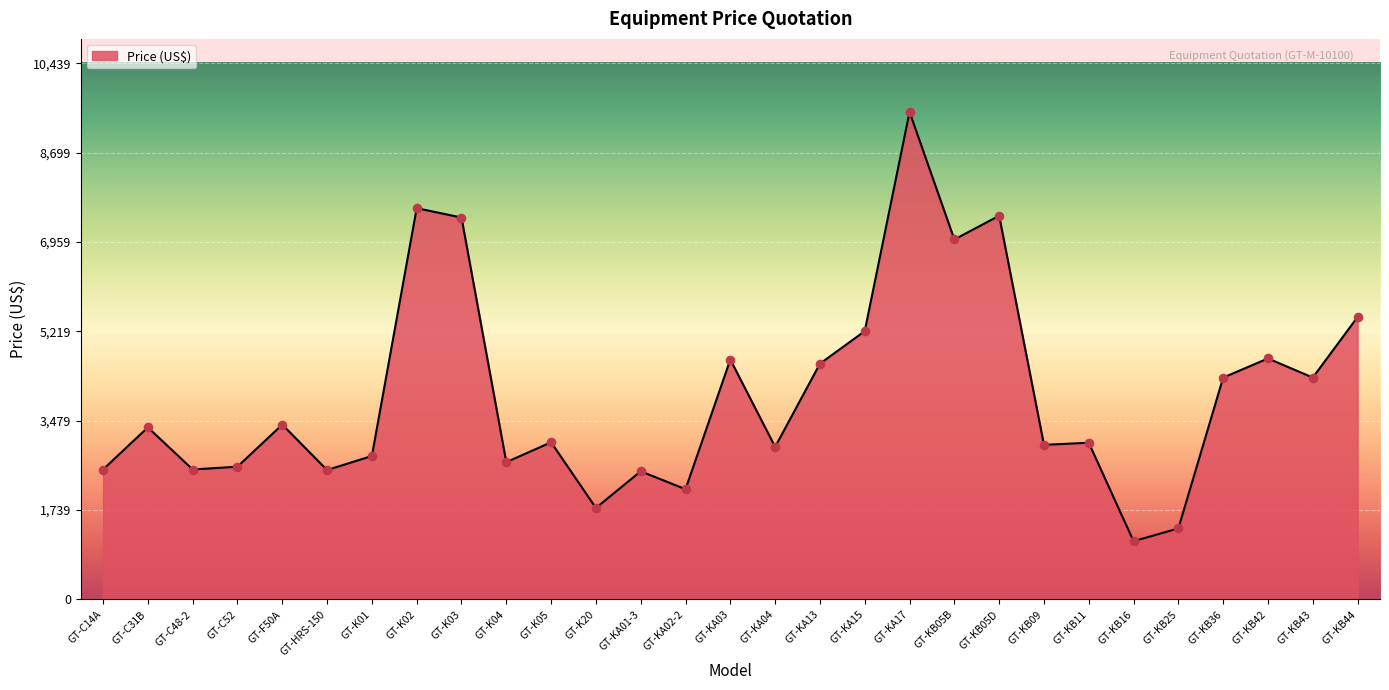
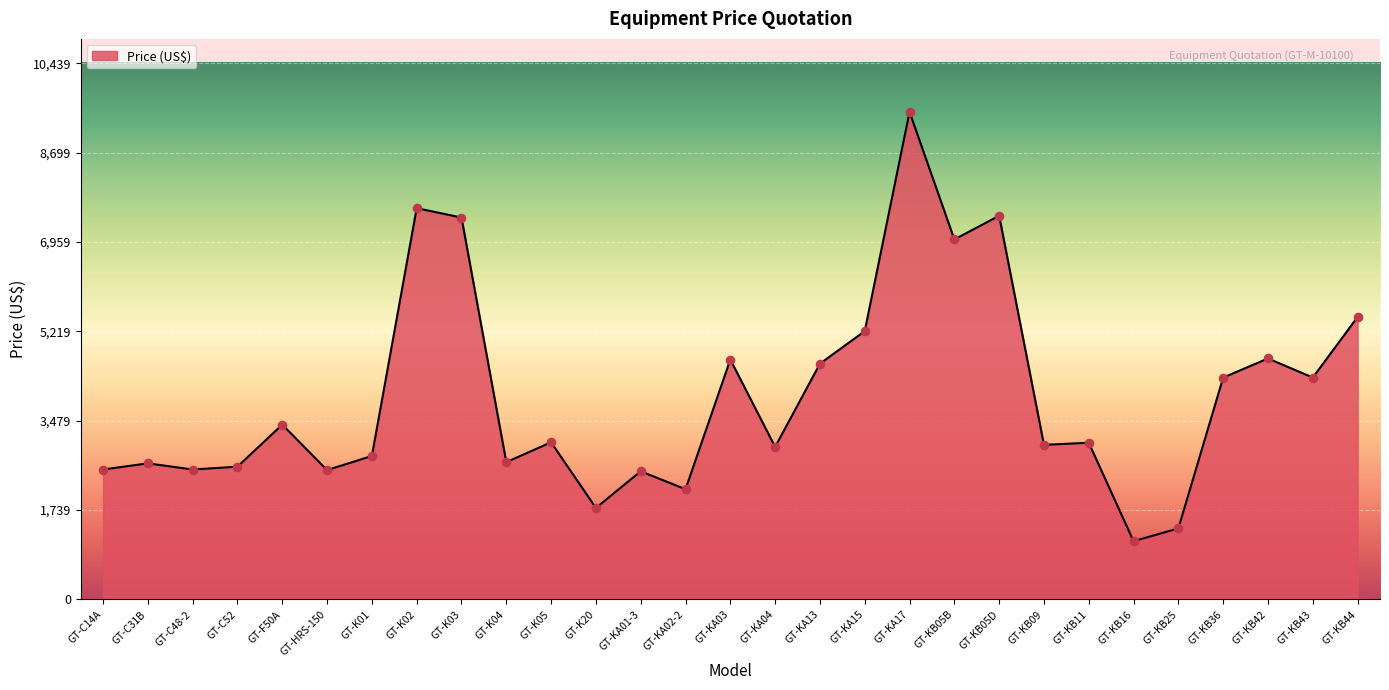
  {
    "GT-C14A": "2,500",
-   "GT-C31B": "3,400",
+   "GT-C31B": "2,700",
    "GT-C48-2": "2,500",
    "GT-C52": "2,600",
    "GT-F50A": "3,400",
    "GT-HRS-150": "2,500",
    "GT-K01": "2,800",
    "GT-K02": "7,600",
    "GT-K03": "7,400",
    "GT-K04": "2,700",
    "GT-K05": "3,100",
    "GT-K20": "1,800",
    "GT-KA01-3": "2,500",
    "GT-KA02-2": "2,100",
    "GT-KA03": "4,700",
    "GT-KA04": "3,000",
    "GT-KA13": "4,600",
    "GT-KA15": "5,200",
    "GT-KA17": "9,500",
    "GT-KB05B": "7,000",
    "GT-KB05D": "7,500",
    "GT-KB09": "3,000",
    "GT-KB11": "3,100",
    "GT-KB16": "1,100",
    "GT-KB25": "1,400",
    "GT-KB36": "4,300",
    "GT-KB42": "4,700",
    "GT-KB43": "4,300",
    "GT-KB44": "5,500"
  }
